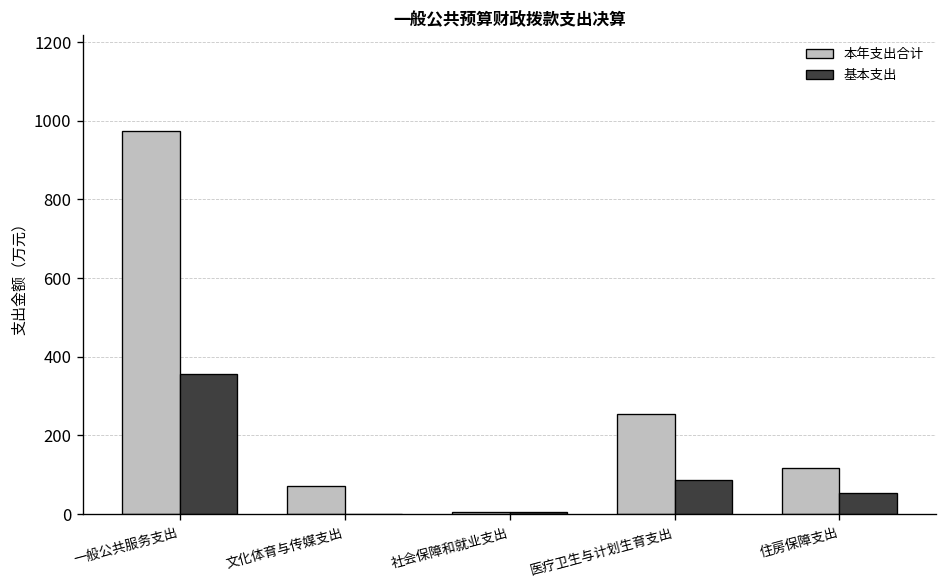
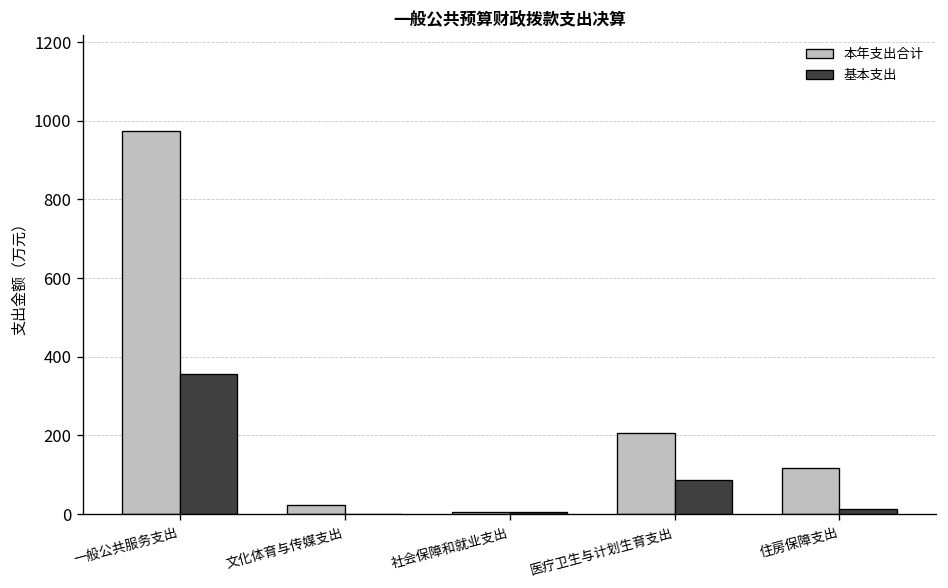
  {
    "本年支出合计": {
      "一般公共服务支出": 970,
-     "文化体育与传媒支出": 70,
-     "医疗卫生与计划生育支出": 250,
+     "文化体育与传媒支出": 20,
+     "医疗卫生与计划生育支出": 210,
      "住房保障支出": 120
    },
    "基本支出": {
      "一般公共服务支出": 360,
      "文化体育与传媒支出": 0,
      "医疗卫生与计划生育支出": 90,
-     "住房保障支出": 50
+     "住房保障支出": 10
    }
  }
